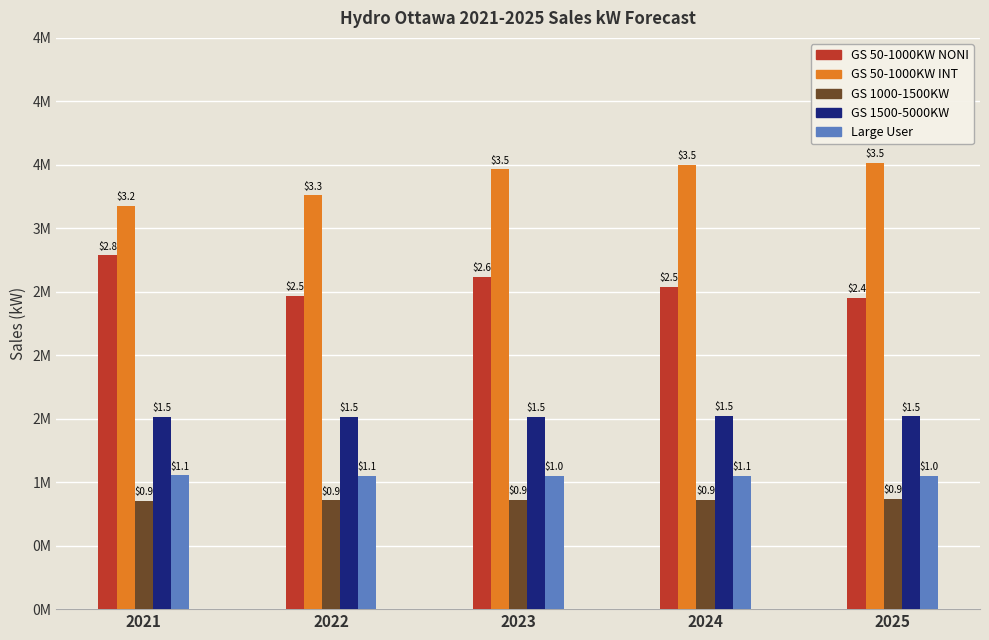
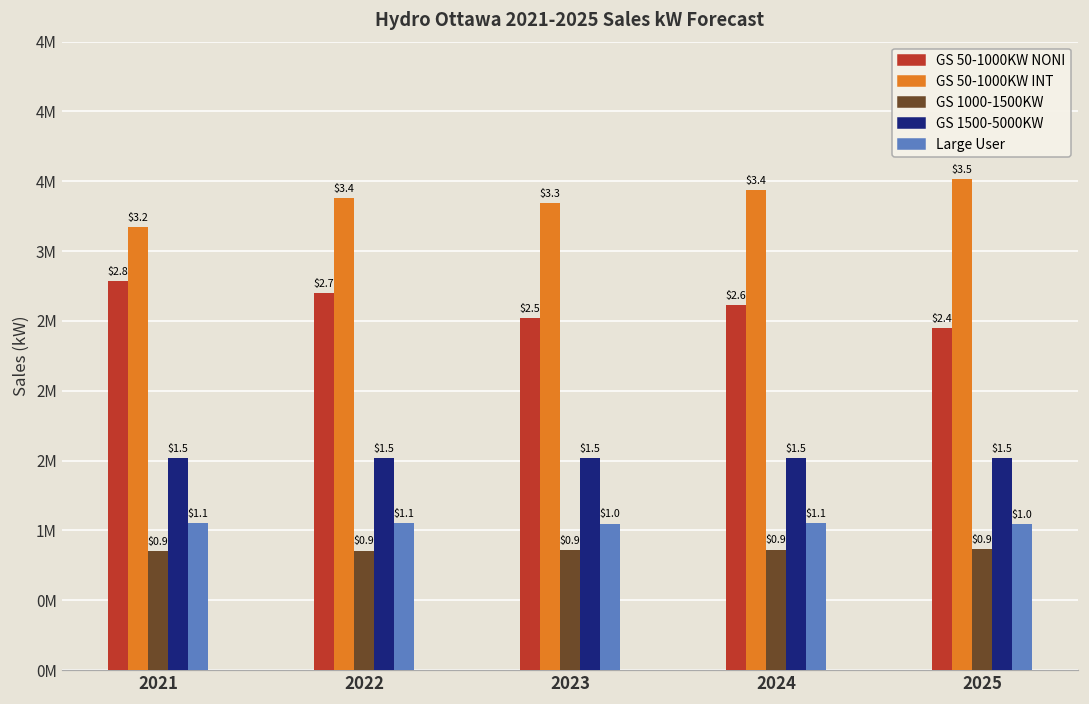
  {
    "GS 50-1000KW NONI": {
      "2021": "$2.8",
-     "2022": "$2.5",
-     "2023": "$2.6",
-     "2024": "$2.5",
+     "2022": "$2.7",
+     "2023": "$2.5",
+     "2024": "$2.6",
      "2025": "$2.4"
    },
    "GS 50-1000KW INT": {
      "2021": "$3.2",
-     "2022": "$3.3",
-     "2023": "$3.5",
-     "2024": "$3.5",
+     "2022": "$3.4",
+     "2023": "$3.3",
+     "2024": "$3.4",
      "2025": "$3.5"
    },
    "GS 1000-1500KW": {
      "2021": "$0.9",
      "2022": "$0.9",
      "2023": "$0.9",
      "2024": "$0.9",
      "2025": "$0.9"
    },
    "GS 1500-5000KW": {
      "2021": "$1.5",
      "2022": "$1.5",
      "2023": "$1.5",
      "2024": "$1.5",
      "2025": "$1.5"
    },
    "Large User": {
      "2021": "$1.1",
      "2022": "$1.1",
      "2023": "$1.0",
      "2024": "$1.1",
      "2025": "$1.0"
    }
  }
